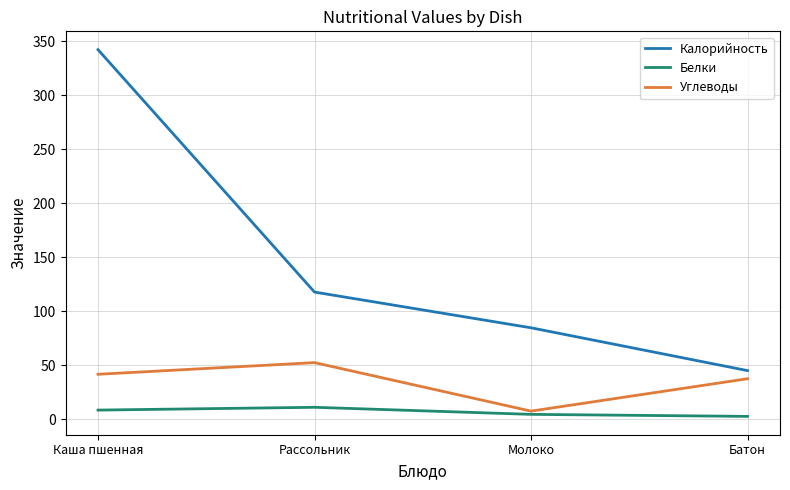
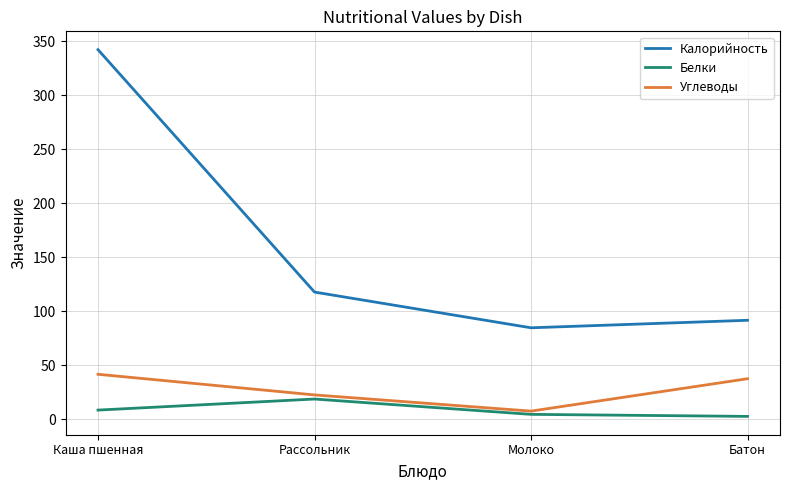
  {
    "Калорийность": {
      "Каша пшенная": 342,
      "Рассольник": 118,
      "Молоко": 85,
-     "Батон": 45
+     "Батон": 92
    },
    "Белки": {
      "Каша пшенная": 9,
-     "Рассольник": 11,
+     "Рассольник": 19,
      "Молоко": 5,
      "Батон": 3
    },
    "Углеводы": {
      "Каша пшенная": 42,
-     "Рассольник": 53,
+     "Рассольник": 23,
      "Молоко": 8,
      "Батон": 38
    }
  }
